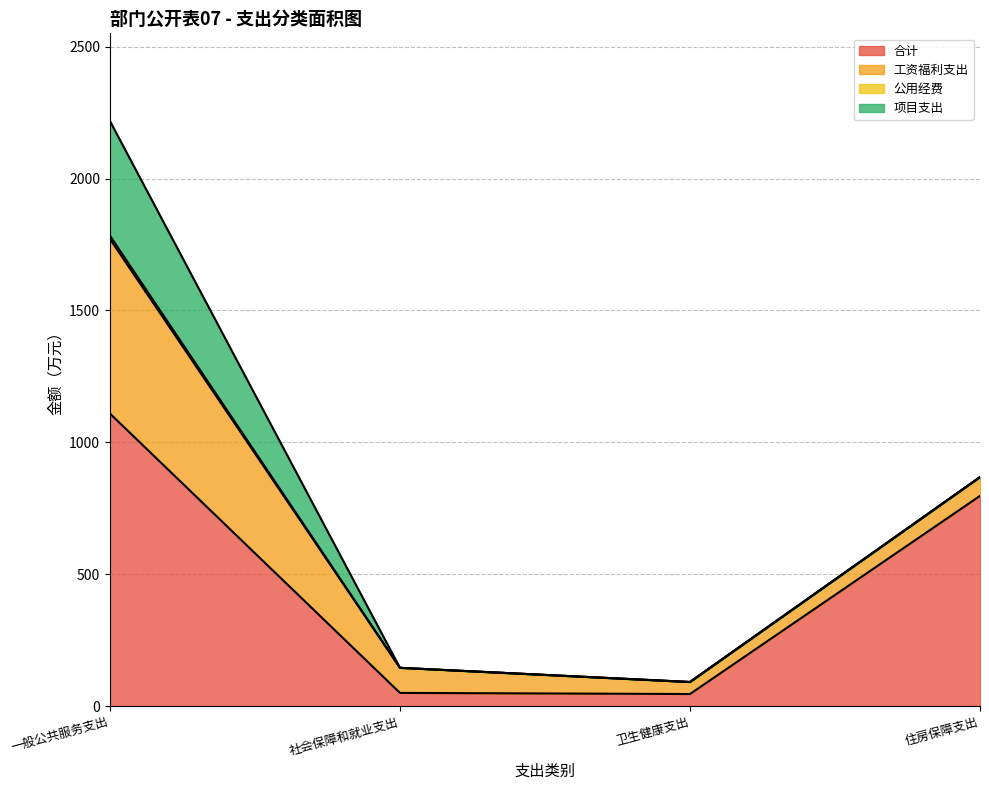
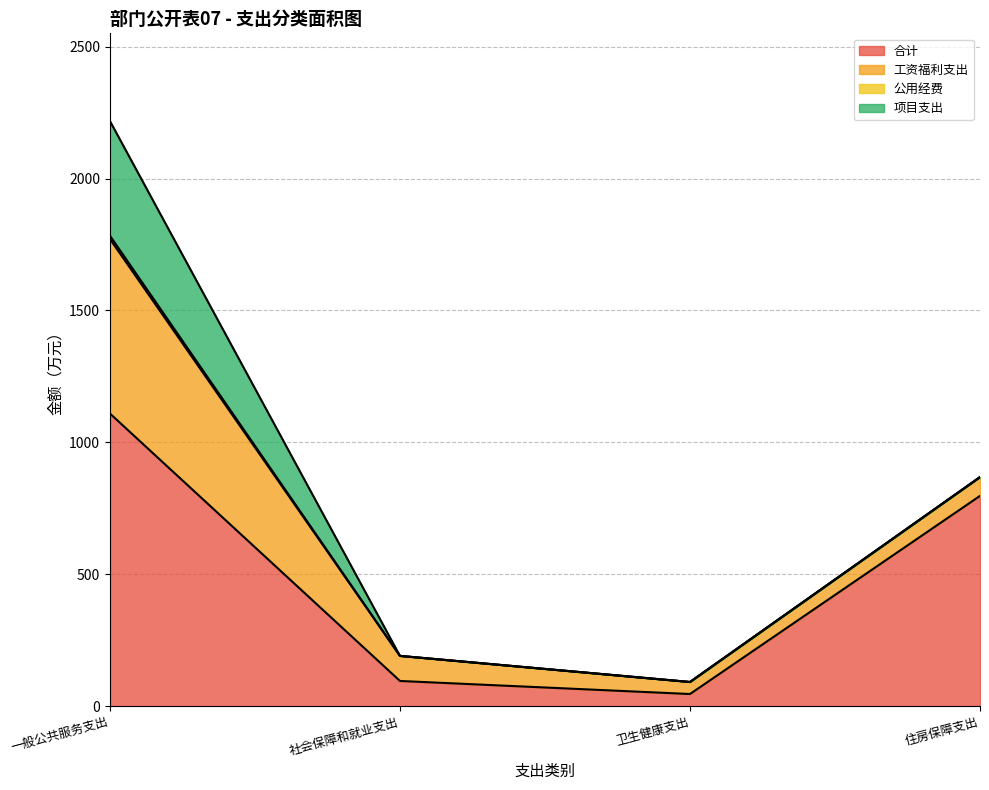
  {
    "合计": {
      "一般公共服务支出": 1110,
-     "社会保障和就业支出": 50,
+     "社会保障和就业支出": 100,
      "卫生健康支出": 50,
      "住房保障支出": 800
    },
    "项目支出": {
      "一般公共服务支出": 430
    }
  }
